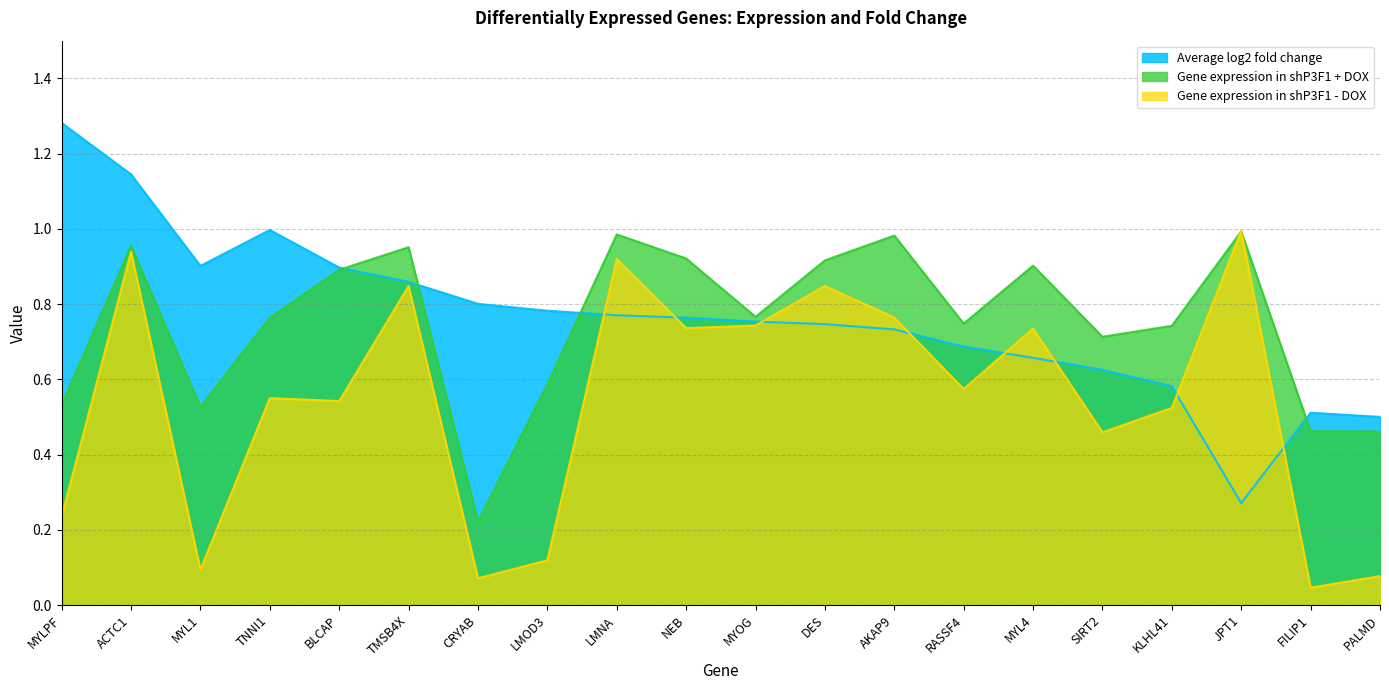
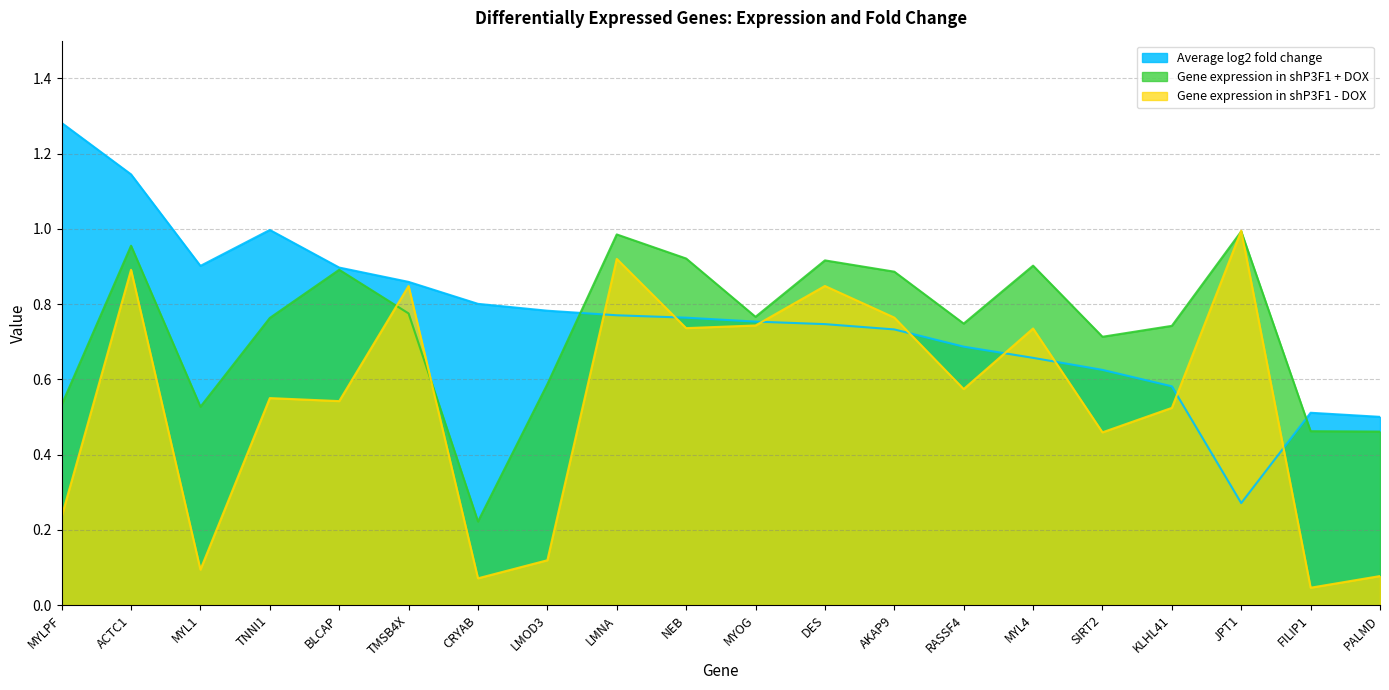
  {
    "Average log2 fold change": {
      "MYLPF": 1.28,
      "ACTC1": 1.14,
      "MYL1": 0.90,
      "TNNI1": 1.00,
      "TMSB4X": 0.86,
      "CRYAB": 0.80,
      "LMOD3": 0.78,
      "LMNA": 0.77,
      "NEB": 0.76,
      "MYOG": 0.75,
      "DES": 0.75,
      "AKAP9": 0.73,
      "RASSF4": 0.69,
      "MYL4": 0.66,
      "SIRT2": 0.63,
      "KLHL41": 0.58,
      "JPT1": 0.27,
      "FILIP1": 0.51,
      "PALMD": 0.50
    },
    "Gene expression in shP3F1 + DOX": {
      "MYLPF": 0.53,
      "ACTC1": 0.96,
      "MYL1": 0.53,
      "TNNI1": 0.76,
-     "TMSB4X": 0.95,
+     "TMSB4X": 0.78,
      "CRYAB": 0.22,
      "LMOD3": 0.59,
      "LMNA": 0.99,
      "NEB": 0.92,
      "MYOG": 0.77,
      "DES": 0.92,
-     "AKAP9": 0.98,
+     "AKAP9": 0.89,
      "RASSF4": 0.75,
      "MYL4": 0.90,
      "SIRT2": 0.71,
      "KLHL41": 0.74,
      "FILIP1": 0.46,
      "PALMD": 0.46
    },
    "Gene expression in shP3F1 - DOX": {
      "MYLPF": 0.24,
-     "ACTC1": 0.94,
+     "ACTC1": 0.89,
      "MYL1": 0.09,
      "TNNI1": 0.55,
      "BLCAP": 0.54,
      "TMSB4X": 0.85,
      "CRYAB": 0.07,
      "LMOD3": 0.12,
      "LMNA": 0.92,
      "NEB": 0.74,
      "MYOG": 0.74,
      "DES": 0.85,
      "AKAP9": 0.76,
      "RASSF4": 0.57,
      "MYL4": 0.74,
      "SIRT2": 0.46,
      "KLHL41": 0.52,
      "FILIP1": 0.05,
      "PALMD": 0.08
    }
  }
